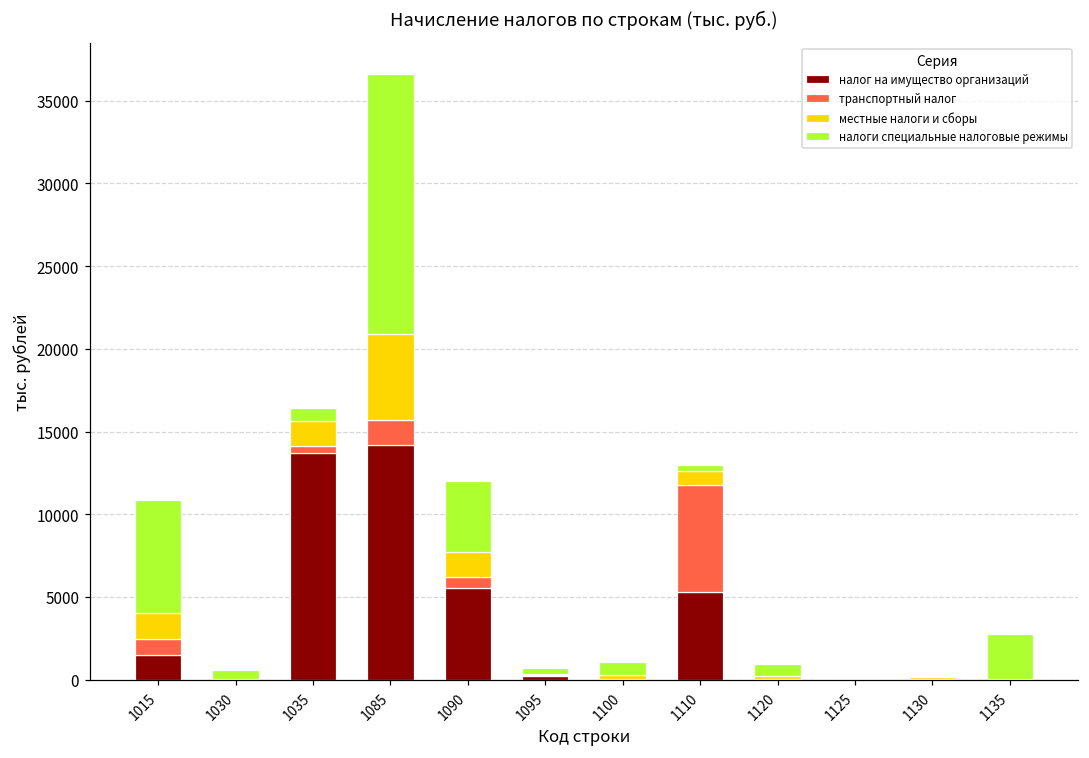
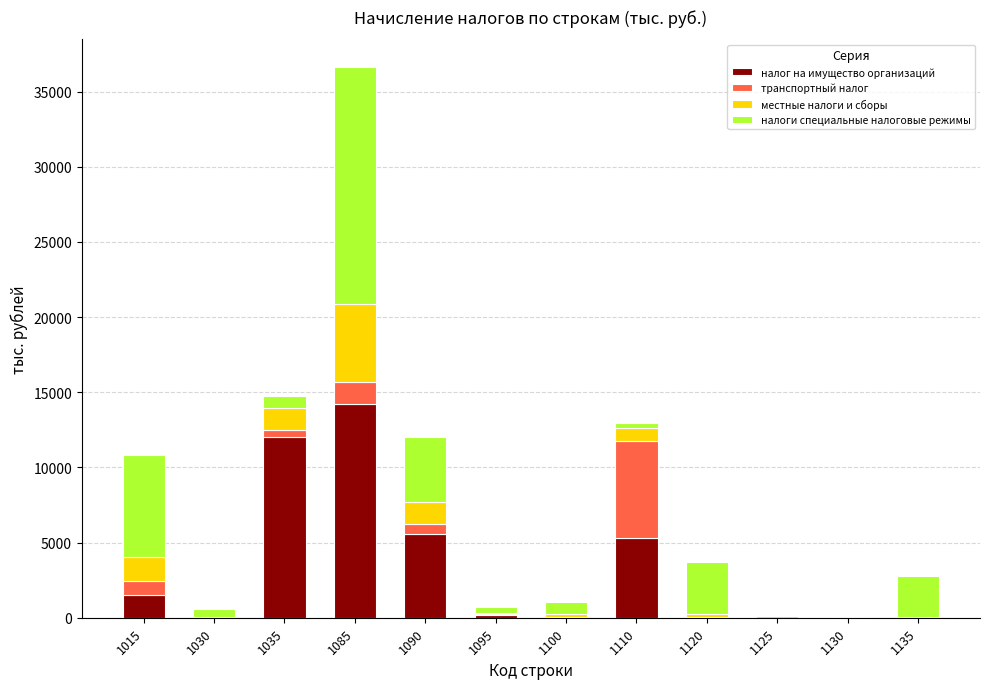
  {
    "налог на имущество организаций": {
      "1015": 1500,
      "1030": 0,
-     "1035": 13700,
+     "1035": 12000,
      "1085": 14200,
      "1090": 5600,
      "1095": 200,
      "1100": 0,
      "1110": 5300,
      "1120": 0,
      "1125": 0,
      "1130": 0
    },
    "транспортный налог": {
      "1015": 1000,
      "1035": 500,
      "1085": 1500,
      "1090": 700,
      "1110": 6400,
      "1125": 0
    },
    "местные налоги и сборы": {
      "1015": 1600,
      "1035": 1500,
      "1085": 5200,
      "1090": 1500,
      "1100": 200,
      "1110": 900,
      "1120": 200,
      "1135": 0
    },
    "налоги специальные налоговые режимы": {
      "1015": 6800,
      "1030": 500,
      "1035": 800,
      "1085": 15800,
      "1090": 4300,
      "1095": 400,
      "1100": 800,
      "1110": 400,
-     "1120": 700,
+     "1120": 3400,
      "1135": 2700
    }
  }
